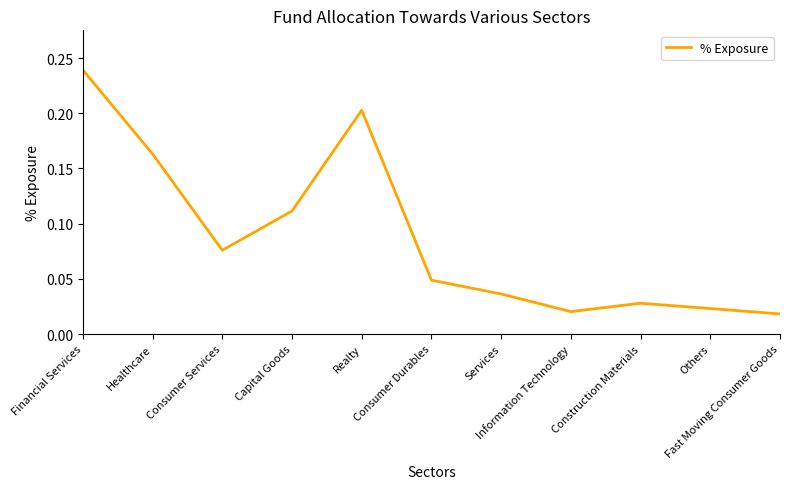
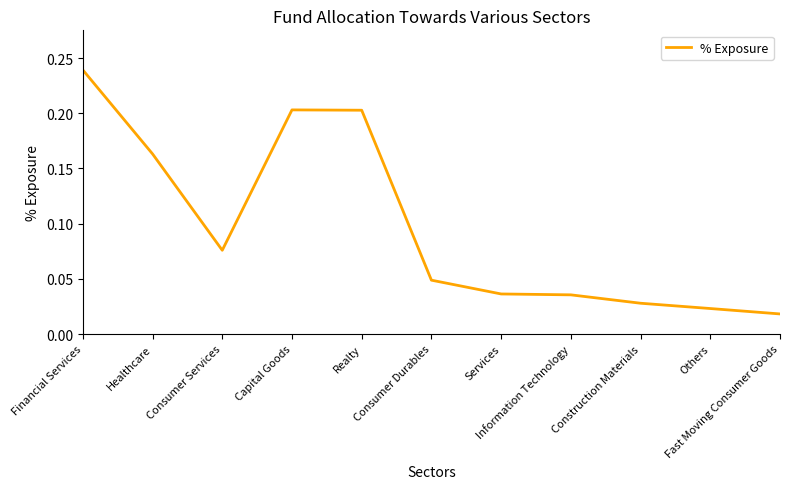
  {
    "Financial Services": 0.239,
    "Healthcare": 0.163,
    "Consumer Services": 0.076,
-   "Capital Goods": 0.112,
+   "Capital Goods": 0.203,
    "Realty": 0.203,
    "Consumer Durables": 0.049,
    "Services": 0.036,
-   "Information Technology": 0.020,
+   "Information Technology": 0.036,
    "Construction Materials": 0.028,
    "Others": 0.023,
    "Fast Moving Consumer Goods": 0.018
  }
